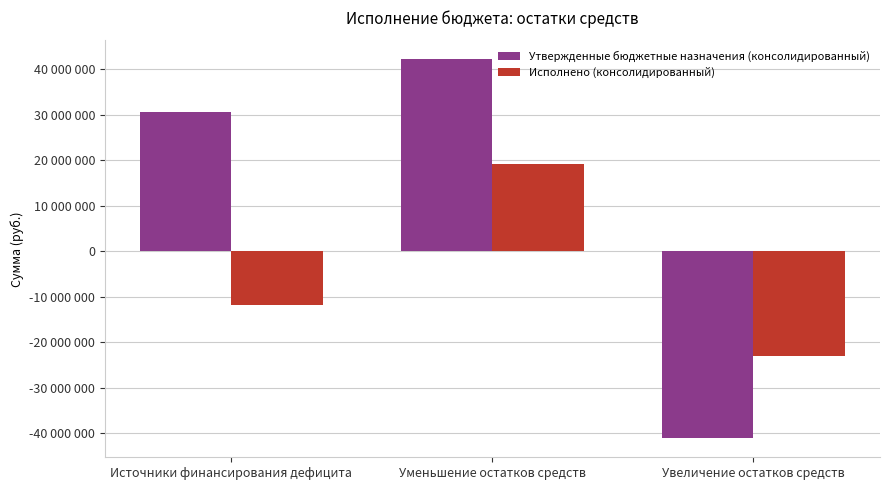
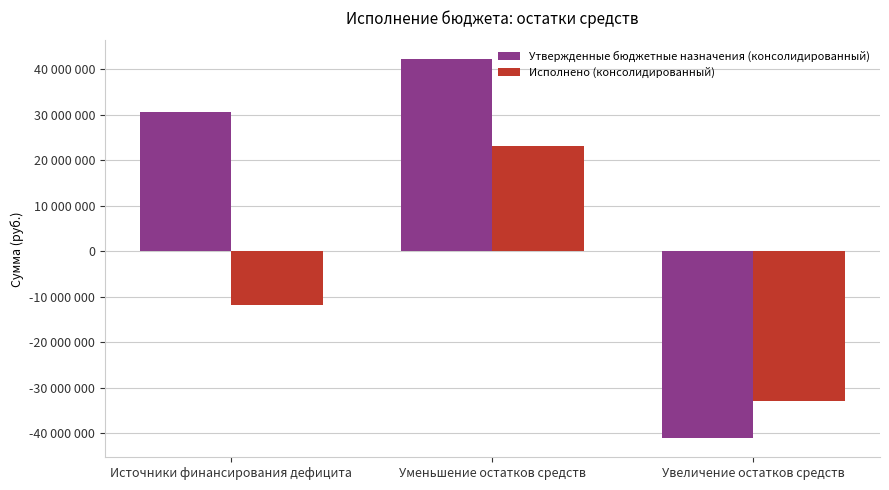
  {
    "Утвержденные бюджетные назначения (консолидированный)": {
      "Источники финансирования дефицита": 31000000,
      "Уменьшение остатков средств": 42000000,
      "Увеличение остатков средств": -41000000
    },
    "Исполнено (консолидированный)": {
      "Источники финансирования дефицита": -12000000,
-     "Уменьшение остатков средств": 19000000,
-     "Увеличение остатков средств": -23000000
+     "Уменьшение остатков средств": 23000000,
+     "Увеличение остатков средств": -33000000
    }
  }
